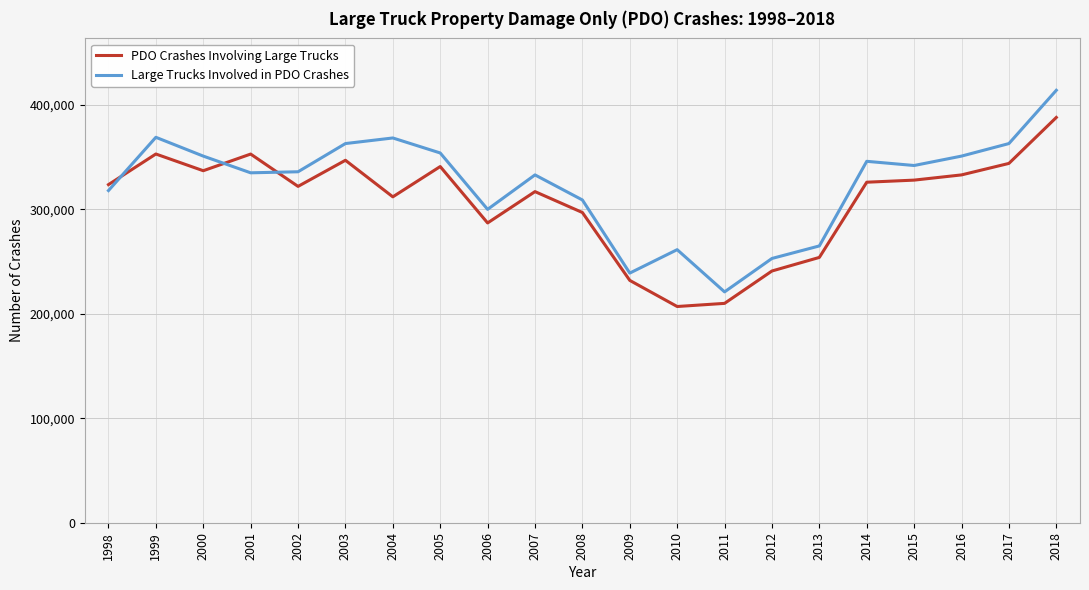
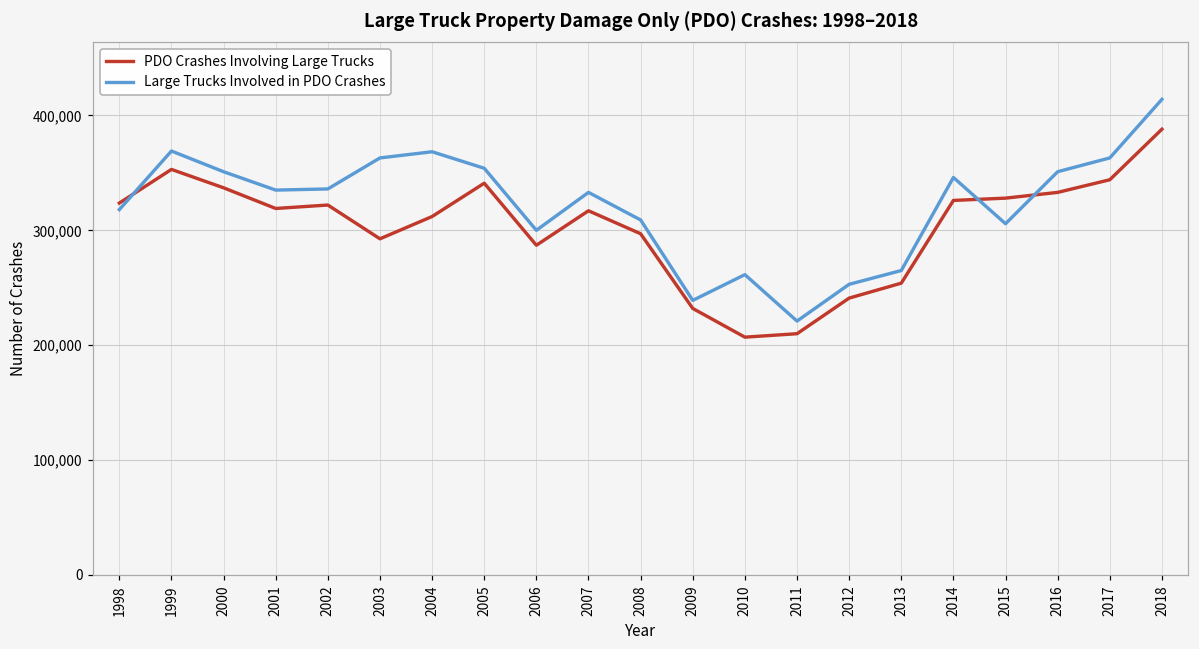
  {
    "PDO Crashes Involving Large Trucks": {
      "1998": "324,000",
      "1999": "353,000",
      "2000": "337,000",
-     "2001": "353,000",
+     "2001": "319,000",
      "2002": "322,000",
-     "2003": "347,000",
+     "2003": "293,000",
      "2004": "312,000",
      "2005": "341,000",
      "2006": "287,000",
      "2007": "317,000",
      "2008": "297,000",
      "2009": "232,000",
      "2010": "207,000",
      "2011": "210,000",
      "2012": "241,000",
      "2013": "254,000",
      "2014": "326,000",
      "2015": "328,000",
      "2016": "333,000",
      "2017": "344,000",
      "2018": "388,000"
    },
    "Large Trucks Involved in PDO Crashes": {
      "1998": "318,000",
      "1999": "369,000",
      "2000": "351,000",
      "2001": "335,000",
      "2002": "336,000",
      "2003": "363,000",
      "2004": "368,000",
      "2005": "354,000",
      "2006": "300,000",
      "2007": "333,000",
      "2008": "309,000",
      "2009": "239,000",
      "2010": "261,000",
      "2011": "221,000",
      "2012": "253,000",
      "2013": "265,000",
      "2014": "346,000",
-     "2015": "342,000",
+     "2015": "306,000",
      "2016": "351,000",
      "2017": "363,000",
      "2018": "414,000"
    }
  }
